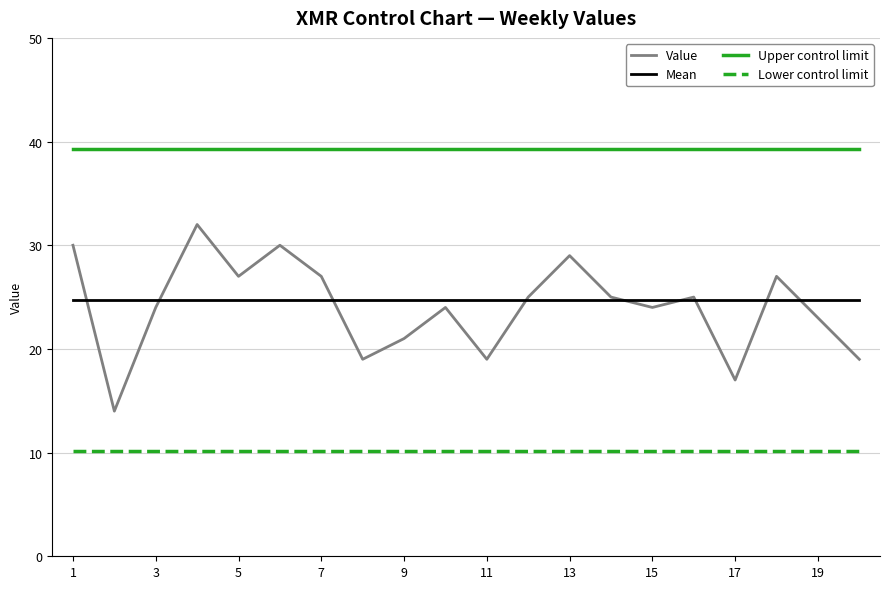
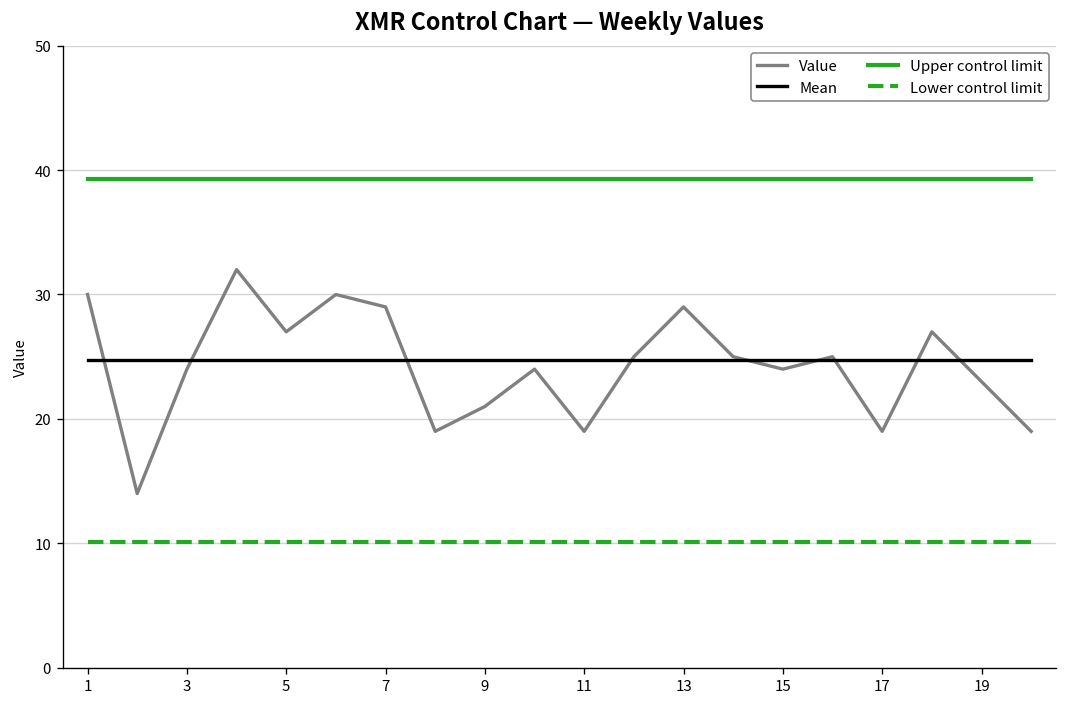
  {
    "Value": {
      "1": 30,
      "3": 24,
      "5": 27,
-     "7": 27,
+     "7": 29,
      "9": 21,
      "11": 19,
      "13": 29,
      "15": 24,
-     "17": 17,
+     "17": 19,
      "19": 23
    },
    "Mean": {
      "1": 24.7,
      "3": 24.7,
      "5": 24.7,
      "7": 24.7,
      "9": 24.7,
      "11": 24.7,
      "13": 24.7,
      "15": 24.7,
      "17": 24.7,
      "19": 24.7
    }
  }
